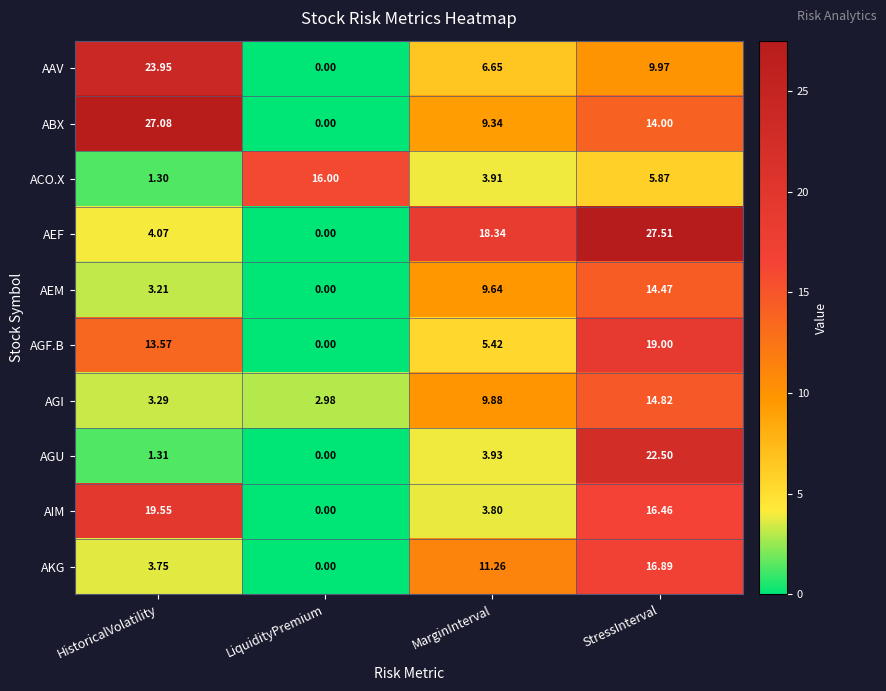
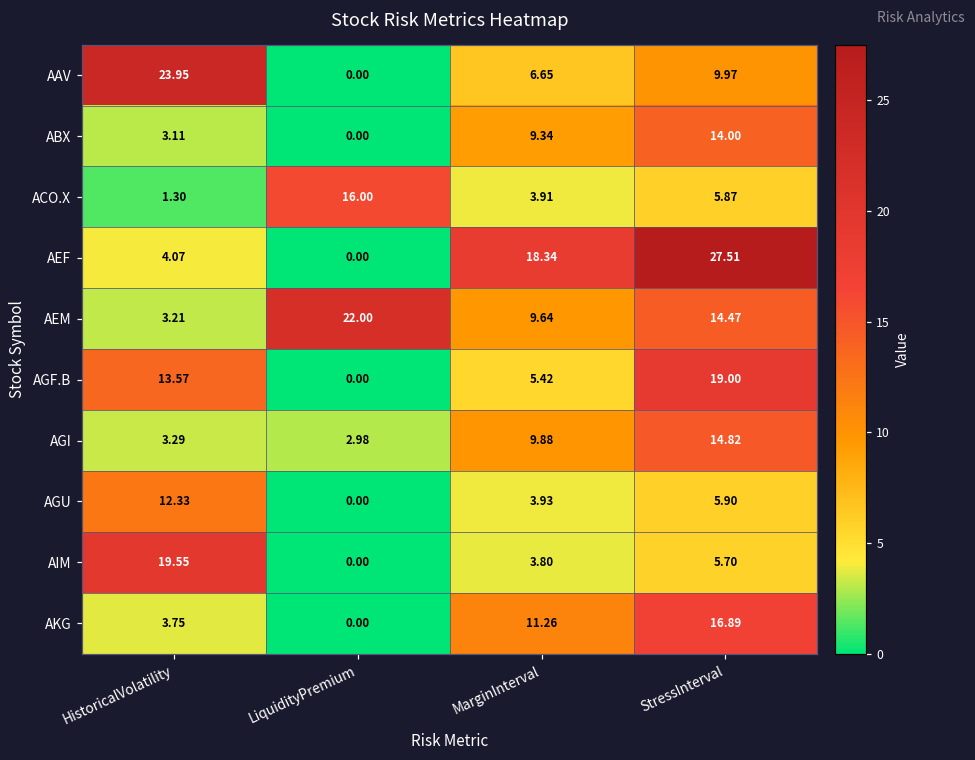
  {
    "AAV": {
      "HistoricalVolatility": 23.95,
      "LiquidityPremium": 0.00,
      "MarginInterval": 6.65,
      "StressInterval": 9.97
    },
    "ABX": {
-     "HistoricalVolatility": 27.08,
+     "HistoricalVolatility": 3.11,
      "LiquidityPremium": 0.00,
      "MarginInterval": 9.34,
      "StressInterval": 14.00
    },
    "ACO.X": {
      "HistoricalVolatility": 1.30,
      "LiquidityPremium": 16.00,
      "MarginInterval": 3.91,
      "StressInterval": 5.87
    },
    "AEF": {
      "HistoricalVolatility": 4.07,
      "LiquidityPremium": 0.00,
      "MarginInterval": 18.34,
      "StressInterval": 27.51
    },
    "AEM": {
      "HistoricalVolatility": 3.21,
-     "LiquidityPremium": 0.00,
+     "LiquidityPremium": 22.00,
      "MarginInterval": 9.64,
      "StressInterval": 14.47
    },
    "AGF.B": {
      "HistoricalVolatility": 13.57,
      "LiquidityPremium": 0.00,
      "MarginInterval": 5.42,
      "StressInterval": 19.00
    },
    "AGI": {
      "HistoricalVolatility": 3.29,
      "LiquidityPremium": 2.98,
      "MarginInterval": 9.88,
      "StressInterval": 14.82
    },
    "AGU": {
-     "HistoricalVolatility": 1.31,
+     "HistoricalVolatility": 12.33,
      "LiquidityPremium": 0.00,
      "MarginInterval": 3.93,
-     "StressInterval": 22.50
+     "StressInterval": 5.90
    },
    "AIM": {
      "HistoricalVolatility": 19.55,
      "LiquidityPremium": 0.00,
      "MarginInterval": 3.80,
-     "StressInterval": 16.46
+     "StressInterval": 5.70
    },
    "AKG": {
      "HistoricalVolatility": 3.75,
      "LiquidityPremium": 0.00,
      "MarginInterval": 11.26,
      "StressInterval": 16.89
    }
  }
